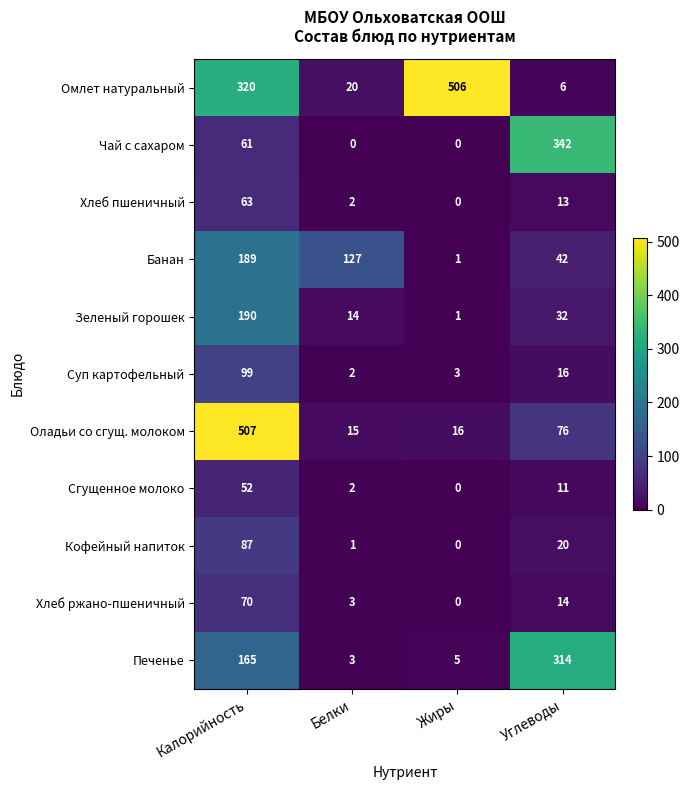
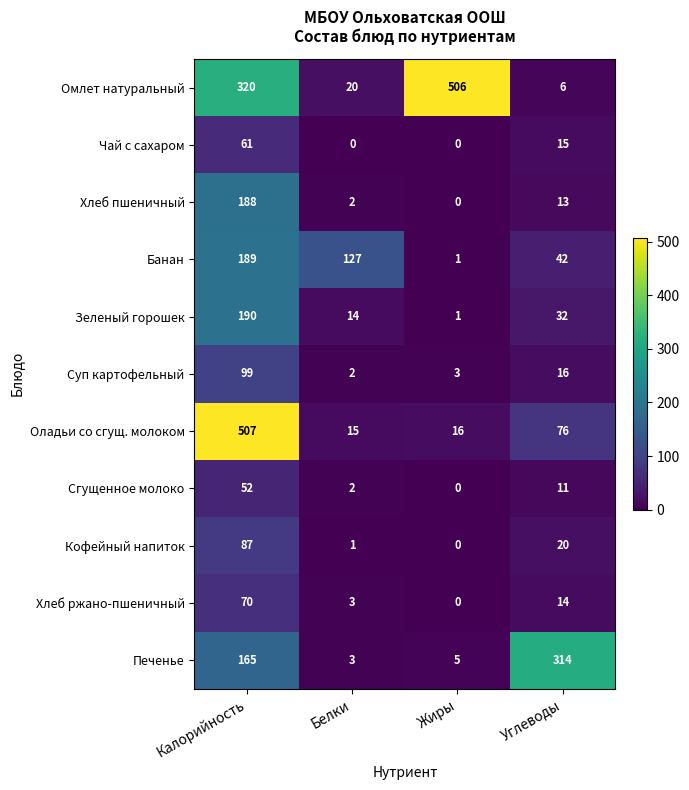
  {
    "Омлет натуральный": {
      "Калорийность": 320,
      "Белки": 20,
      "Жиры": 506,
      "Углеводы": 6
    },
    "Чай с сахаром": {
      "Калорийность": 61,
      "Белки": 0,
      "Жиры": 0,
-     "Углеводы": 342
+     "Углеводы": 15
    },
    "Хлеб пшеничный": {
-     "Калорийность": 63,
+     "Калорийность": 188,
      "Белки": 2,
      "Жиры": 0,
      "Углеводы": 13
    },
    "Банан": {
      "Калорийность": 189,
      "Белки": 127,
      "Жиры": 1,
      "Углеводы": 42
    },
    "Зеленый горошек": {
      "Калорийность": 190,
      "Белки": 14,
      "Жиры": 1,
      "Углеводы": 32
    },
    "Суп картофельный": {
      "Калорийность": 99,
      "Белки": 2,
      "Жиры": 3,
      "Углеводы": 16
    },
    "Оладьи со сгущ. молоком": {
      "Калорийность": 507,
      "Белки": 15,
      "Жиры": 16,
      "Углеводы": 76
    },
    "Сгущенное молоко": {
      "Калорийность": 52,
      "Белки": 2,
      "Жиры": 0,
      "Углеводы": 11
    },
    "Кофейный напиток": {
      "Калорийность": 87,
      "Белки": 1,
      "Жиры": 0,
      "Углеводы": 20
    },
    "Хлеб ржано-пшеничный": {
      "Калорийность": 70,
      "Белки": 3,
      "Жиры": 0,
      "Углеводы": 14
    },
    "Печенье": {
      "Калорийность": 165,
      "Белки": 3,
      "Жиры": 5,
      "Углеводы": 314
    }
  }
